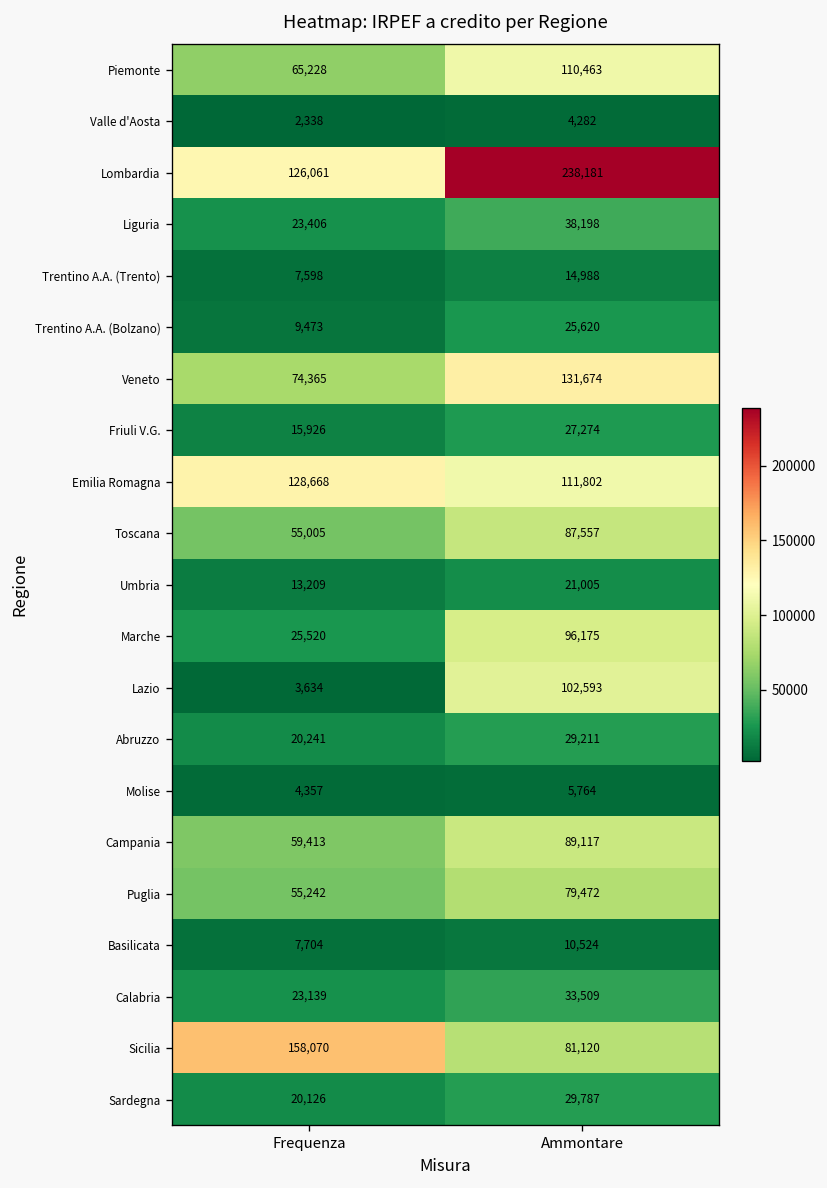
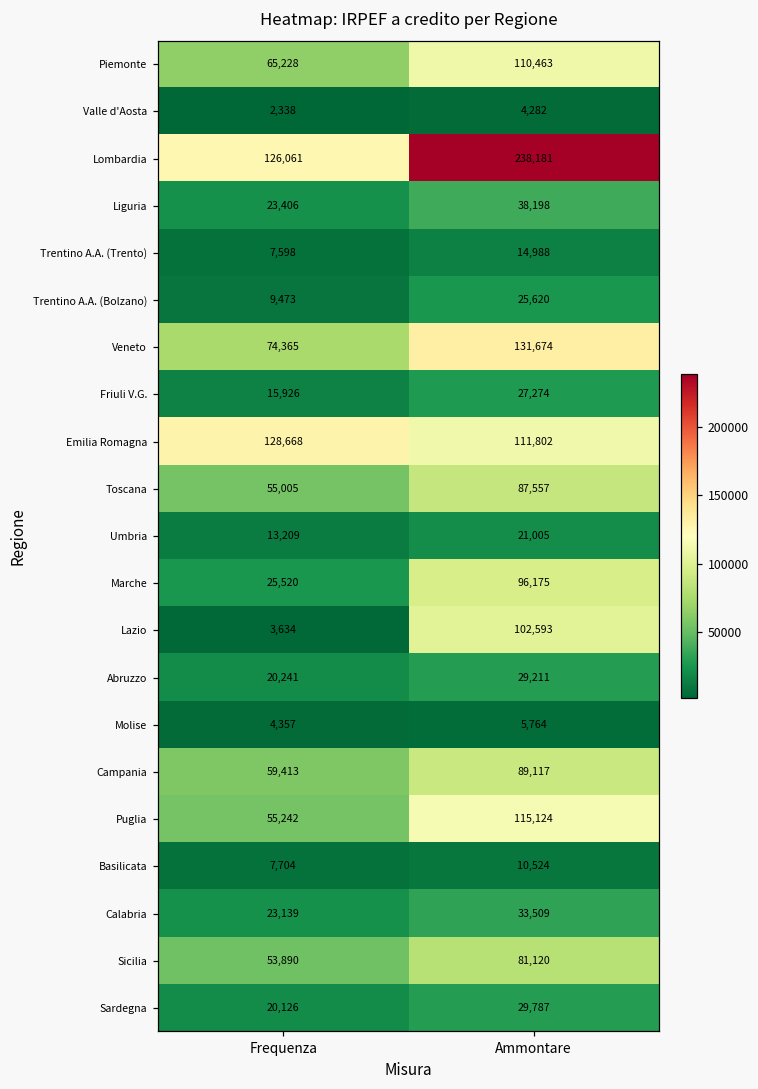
  {
    "Piemonte": {
      "Frequenza": "65,228",
      "Ammontare": "110,463"
    },
    "Valle d'Aosta": {
      "Frequenza": "2,338",
      "Ammontare": "4,282"
    },
    "Lombardia": {
      "Frequenza": "126,061",
      "Ammontare": "238,181"
    },
    "Liguria": {
      "Frequenza": "23,406",
      "Ammontare": "38,198"
    },
    "Trentino A.A. (Trento)": {
      "Frequenza": "7,598",
      "Ammontare": "14,988"
    },
    "Trentino A.A. (Bolzano)": {
      "Frequenza": "9,473",
      "Ammontare": "25,620"
    },
    "Veneto": {
      "Frequenza": "74,365",
      "Ammontare": "131,674"
    },
    "Friuli V.G.": {
      "Frequenza": "15,926",
      "Ammontare": "27,274"
    },
    "Emilia Romagna": {
      "Frequenza": "128,668",
      "Ammontare": "111,802"
    },
    "Toscana": {
      "Frequenza": "55,005",
      "Ammontare": "87,557"
    },
    "Umbria": {
      "Frequenza": "13,209",
      "Ammontare": "21,005"
    },
    "Marche": {
      "Frequenza": "25,520",
      "Ammontare": "96,175"
    },
    "Lazio": {
      "Frequenza": "3,634",
      "Ammontare": "102,593"
    },
    "Abruzzo": {
      "Frequenza": "20,241",
      "Ammontare": "29,211"
    },
    "Molise": {
      "Frequenza": "4,357",
      "Ammontare": "5,764"
    },
    "Campania": {
      "Frequenza": "59,413",
      "Ammontare": "89,117"
    },
    "Puglia": {
      "Frequenza": "55,242",
-     "Ammontare": "79,472"
+     "Ammontare": "115,124"
    },
    "Basilicata": {
      "Frequenza": "7,704",
      "Ammontare": "10,524"
    },
    "Calabria": {
      "Frequenza": "23,139",
      "Ammontare": "33,509"
    },
    "Sicilia": {
-     "Frequenza": "158,070",
+     "Frequenza": "53,890",
      "Ammontare": "81,120"
    },
    "Sardegna": {
      "Frequenza": "20,126",
      "Ammontare": "29,787"
    }
  }
